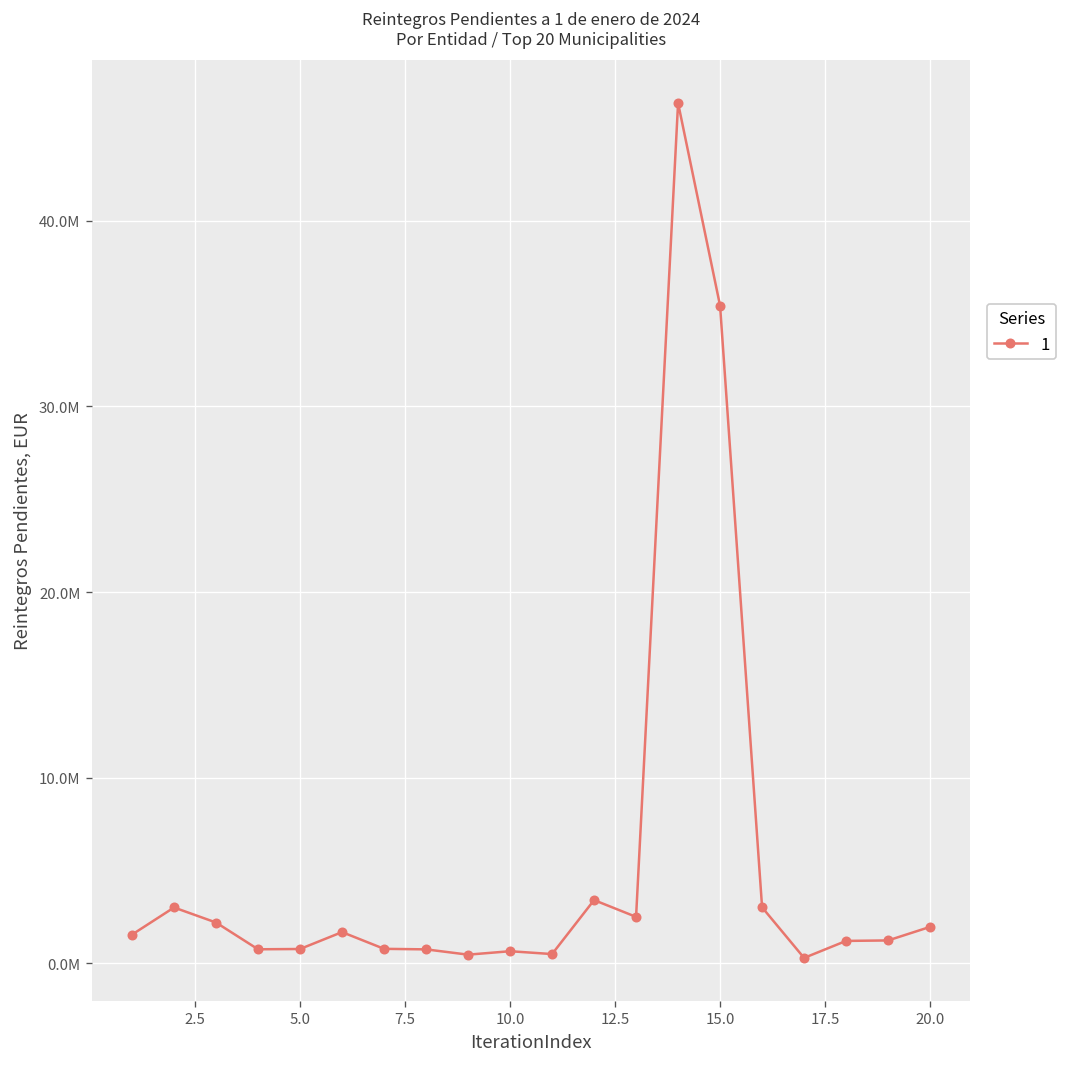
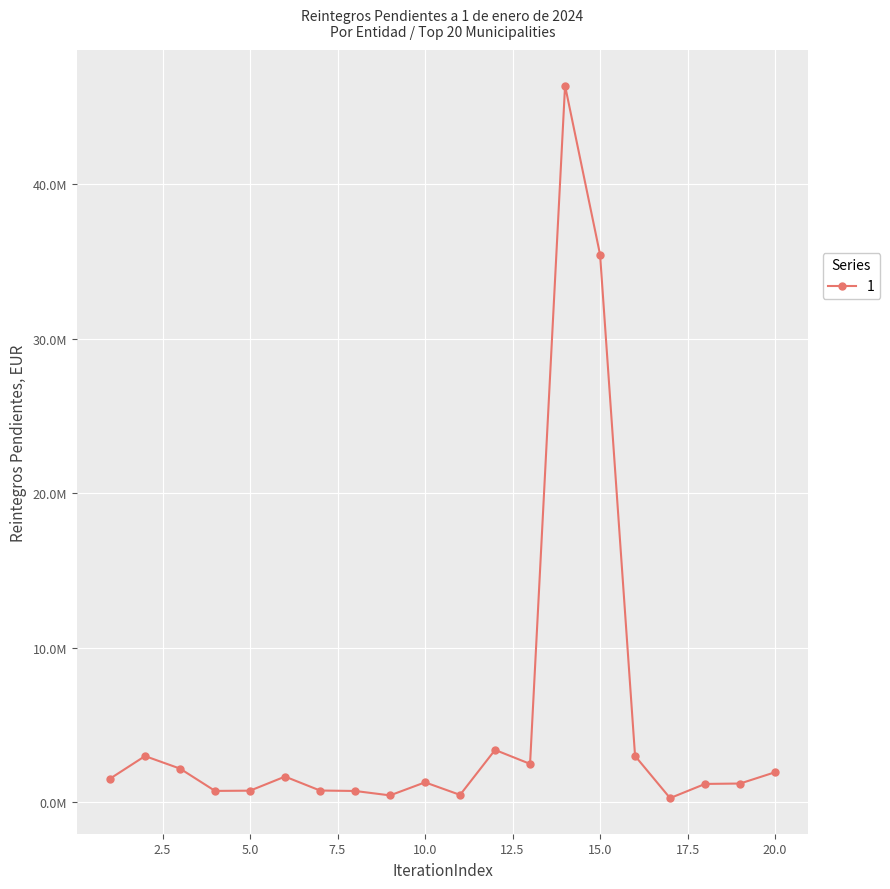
  {
    "5.0": 800000,
-   "10.0": 600000,
+   "10.0": 1300000,
    "15.0": 35400000,
    "20.0": 2000000
  }
